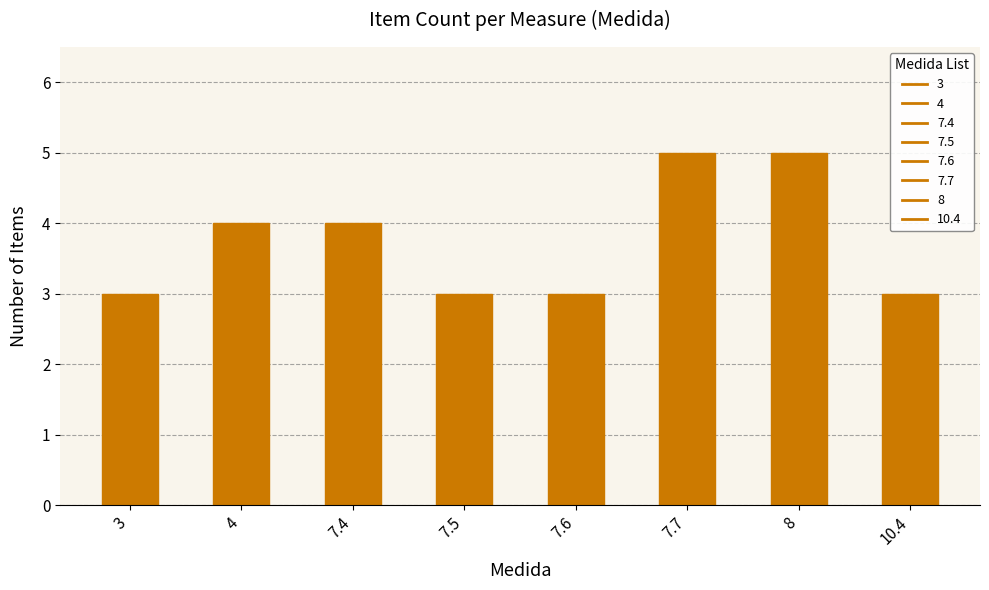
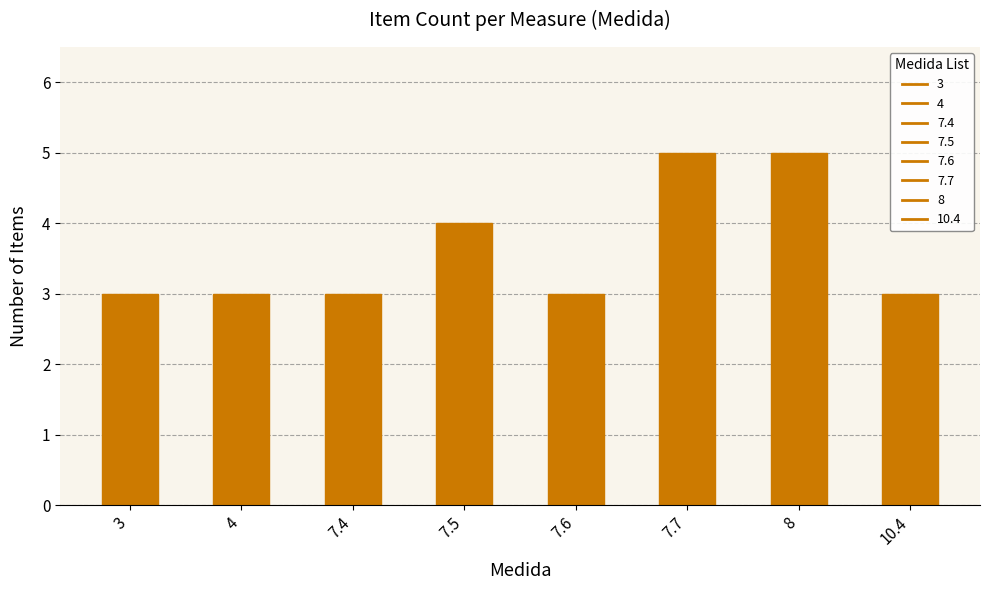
  {
    "3": 3,
-   "4": 4,
-   "7.4": 4,
-   "7.5": 3,
+   "4": 3,
+   "7.4": 3,
+   "7.5": 4,
    "7.6": 3,
    "7.7": 5,
    "8": 5,
    "10.4": 3
  }
